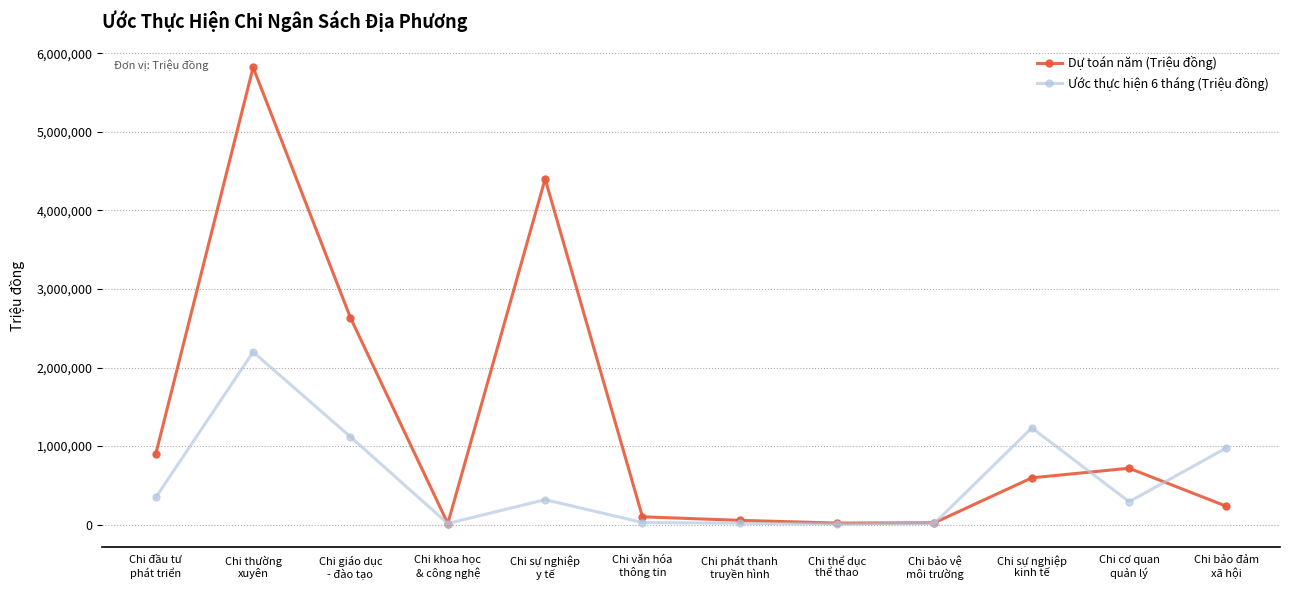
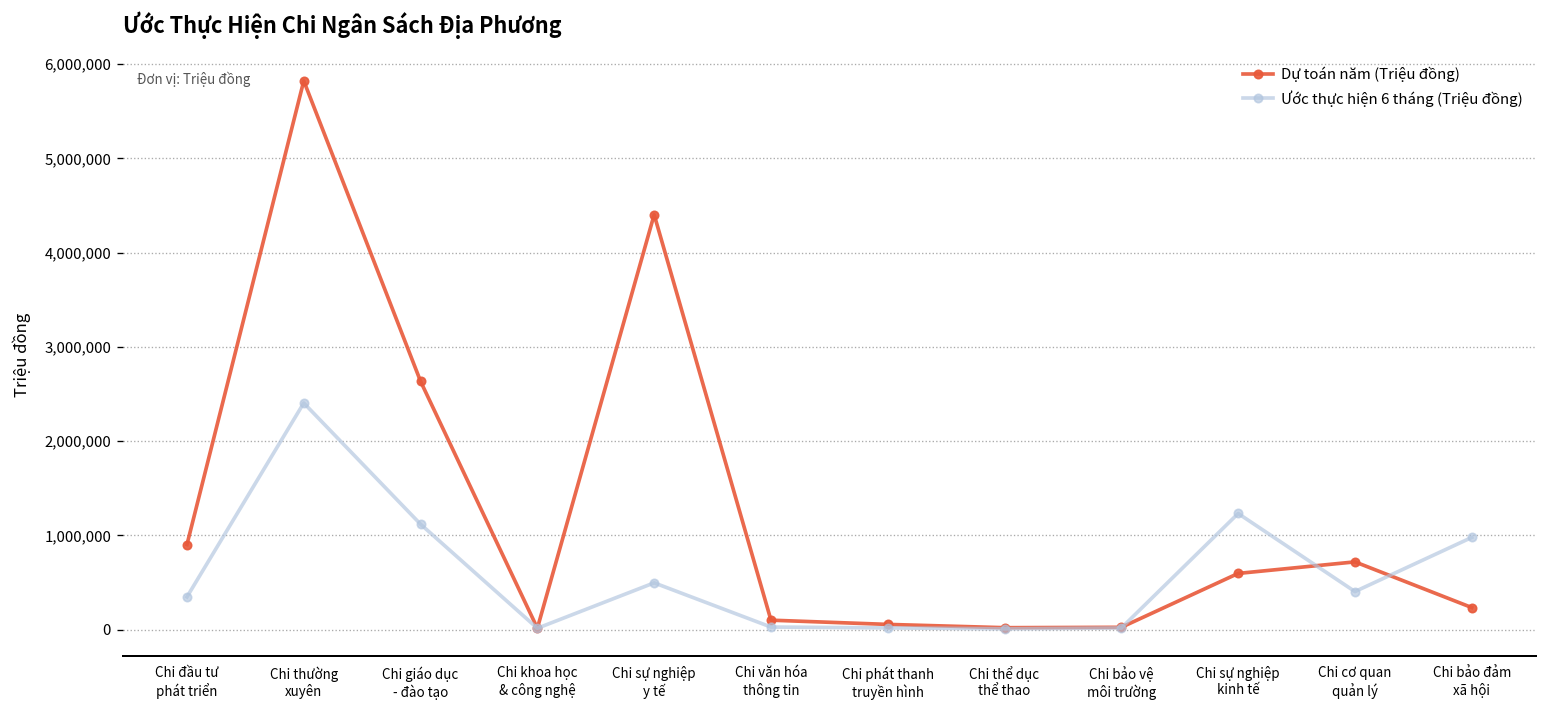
  {
    "Dự toán năm (Triệu đồng)": {
      "Chi đầu tư phát triển": "900,000",
      "Chi thường xuyên": "5,800,000",
      "Chi giáo dục - đào tạo": "2,600,000",
      "Chi sự nghiệp y tế": "4,400,000",
      "Chi văn hóa thông tin": "100,000",
      "Chi phát thanh truyền hình": "100,000",
      "Chi sự nghiệp kinh tế": "600,000",
      "Chi cơ quan quản lý": "700,000",
      "Chi bảo đảm xã hội": "200,000"
    },
    "Ước thực hiện 6 tháng (Triệu đồng)": {
      "Chi đầu tư phát triển": "300,000",
-     "Chi thường xuyên": "2,200,000",
+     "Chi thường xuyên": "2,400,000",
      "Chi giáo dục - đào tạo": "1,100,000",
-     "Chi sự nghiệp y tế": "300,000",
+     "Chi sự nghiệp y tế": "500,000",
      "Chi văn hóa thông tin": "0",
      "Chi phát thanh truyền hình": "0",
      "Chi sự nghiệp kinh tế": "1,200,000",
-     "Chi cơ quan quản lý": "300,000",
+     "Chi cơ quan quản lý": "400,000",
      "Chi bảo đảm xã hội": "1,000,000"
    }
  }
